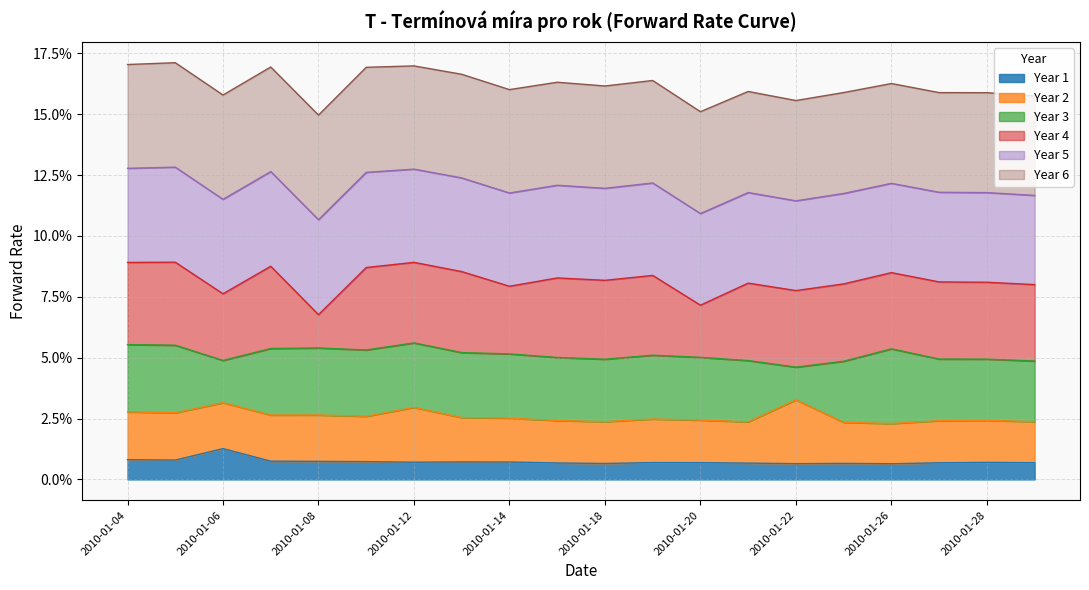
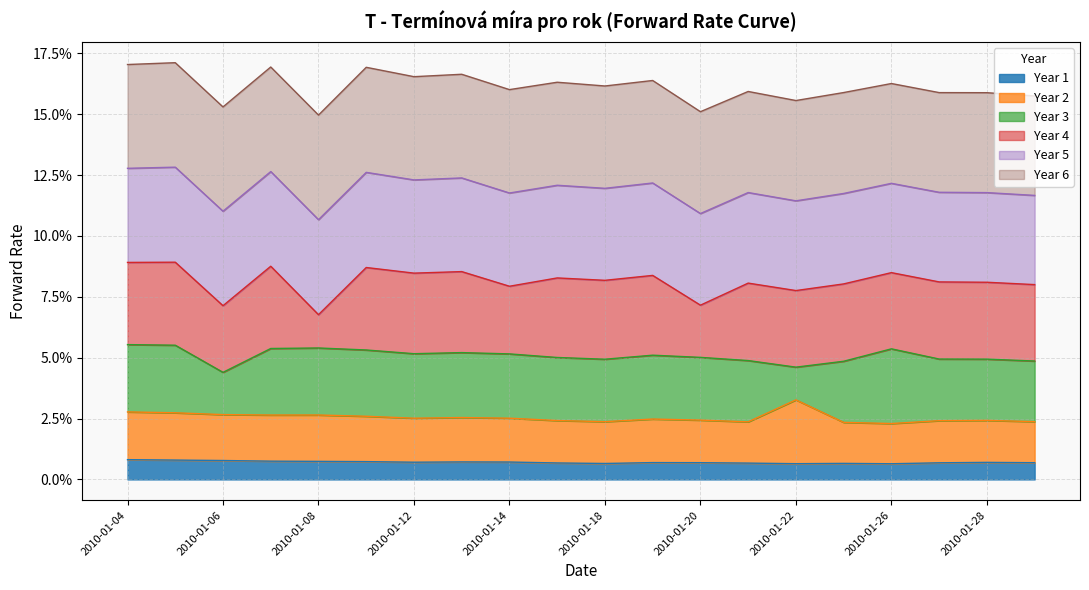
  {
    "Year 1": {
      "2010-01-04": "0.8%",
-     "2010-01-06": "1.3%",
+     "2010-01-06": "0.8%",
      "2010-01-08": "0.7%",
      "2010-01-12": "0.7%",
      "2010-01-14": "0.7%",
      "2010-01-18": "0.7%",
      "2010-01-20": "0.7%",
      "2010-01-22": "0.6%",
      "2010-01-26": "0.6%",
      "2010-01-28": "0.7%"
    },
    "Year 2": {
      "2010-01-04": "2.0%",
      "2010-01-06": "1.9%",
      "2010-01-08": "1.9%",
-     "2010-01-12": "2.3%",
+     "2010-01-12": "1.8%",
      "2010-01-14": "1.8%",
      "2010-01-18": "1.7%",
      "2010-01-20": "1.7%",
      "2010-01-22": "2.6%",
      "2010-01-26": "1.7%",
      "2010-01-28": "1.7%"
    },
    "Year 3": {
      "2010-01-04": "2.8%",
      "2010-01-06": "1.7%",
      "2010-01-08": "2.8%",
      "2010-01-12": "2.7%",
      "2010-01-14": "2.6%",
      "2010-01-18": "2.6%",
      "2010-01-20": "2.6%",
      "2010-01-22": "1.3%",
      "2010-01-26": "3.1%",
      "2010-01-28": "2.5%"
    },
    "Year 4": {
      "2010-01-04": "3.4%",
      "2010-01-06": "2.7%",
      "2010-01-08": "1.4%",
      "2010-01-12": "3.3%",
      "2010-01-14": "2.8%",
      "2010-01-18": "3.2%",
      "2010-01-20": "2.1%",
      "2010-01-22": "3.1%",
      "2010-01-26": "3.1%",
      "2010-01-28": "3.2%"
    }
  }
